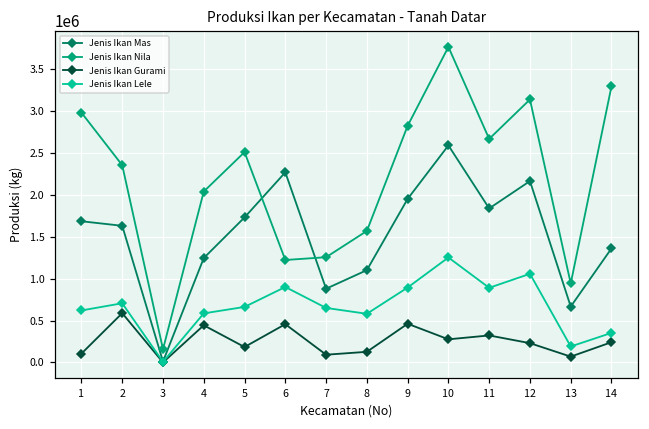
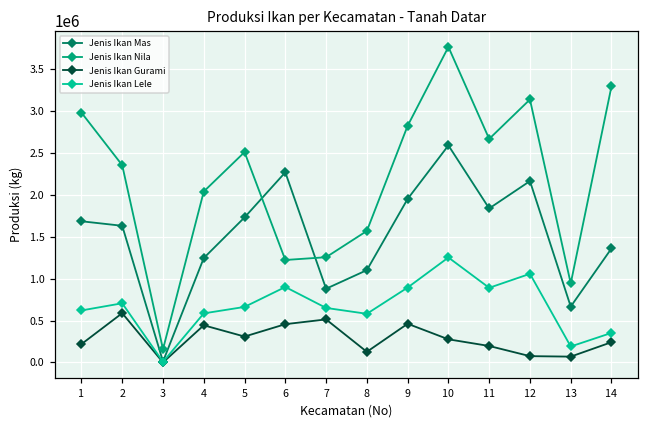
  {
    "Jenis Ikan Gurami": {
-     "1": 100000,
+     "1": 200000,
      "2": 600000,
      "4": 400000,
-     "5": 200000,
+     "5": 300000,
      "6": 500000,
-     "7": 100000,
+     "7": 500000,
      "8": 100000,
      "9": 500000,
      "10": 300000,
-     "11": 300000,
-     "12": 200000,
+     "11": 200000,
+     "12": 100000,
      "13": 100000,
      "14": 200000
    }
  }
